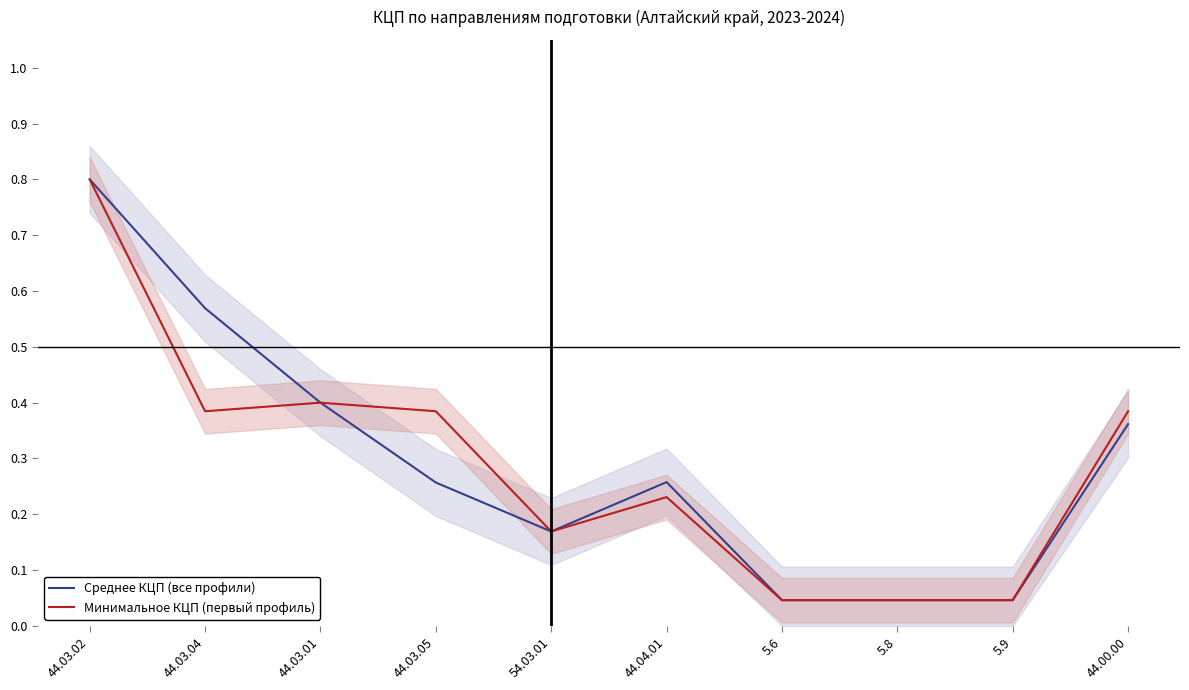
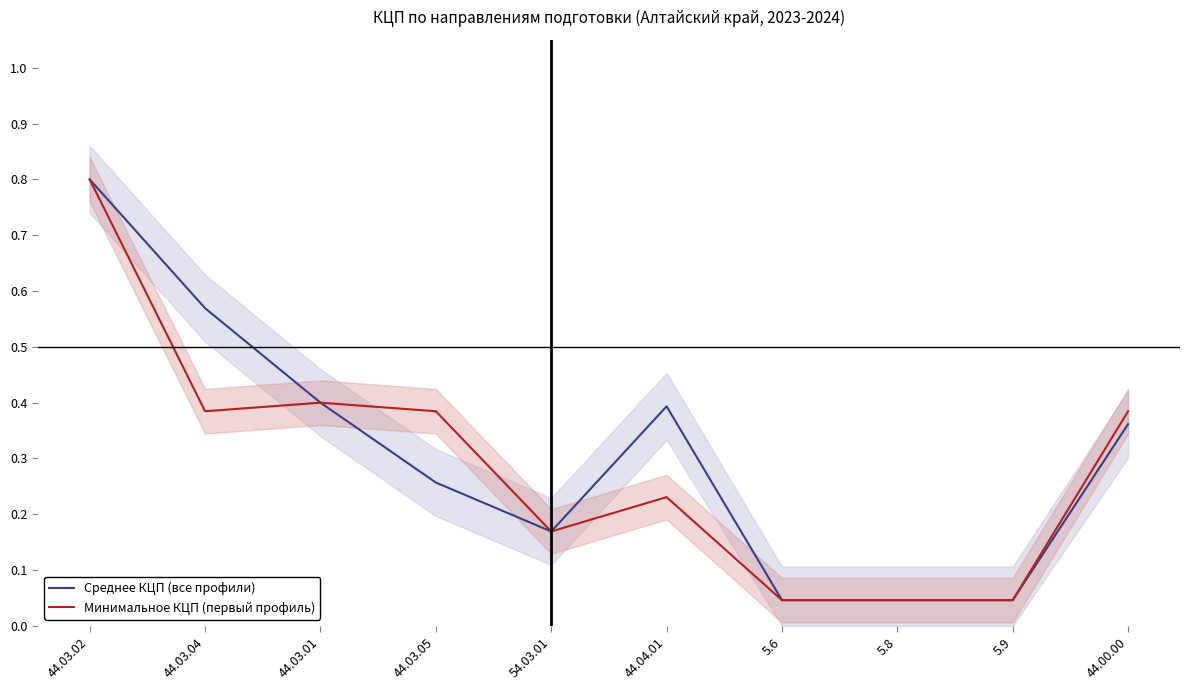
  {
    "Среднее КЦП (все профили)": {
      "44.03.04": 0.57,
      "44.03.05": 0.26,
-     "44.04.01": 0.26,
+     "44.04.01": 0.39,
      "44.00.00": 0.36
    },
    "Минимальное КЦП (первый профиль)": {
      "44.03.04": 0.38,
      "44.03.05": 0.38,
      "44.04.01": 0.23,
      "44.00.00": 0.38
    }
  }
